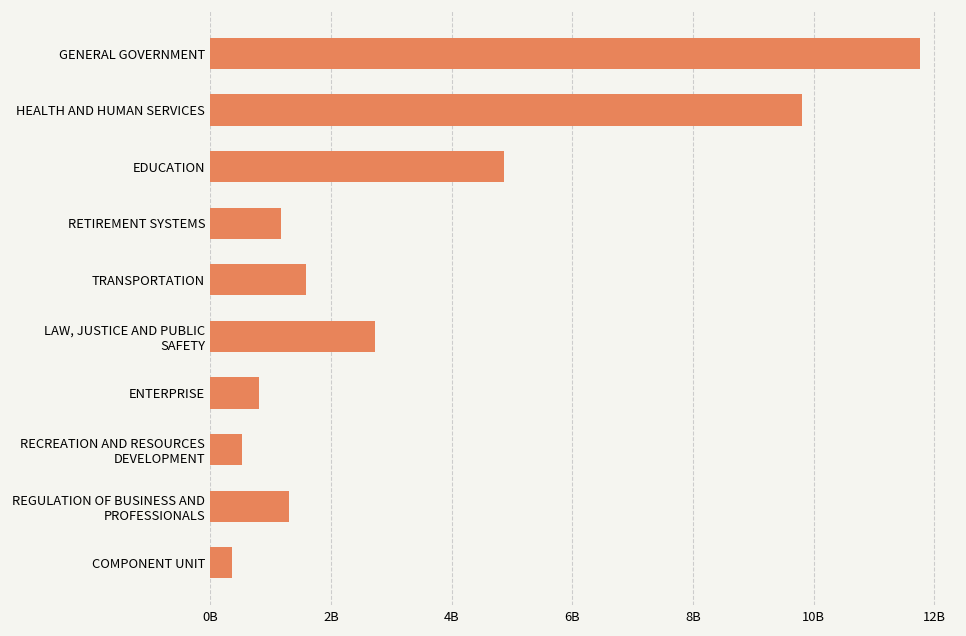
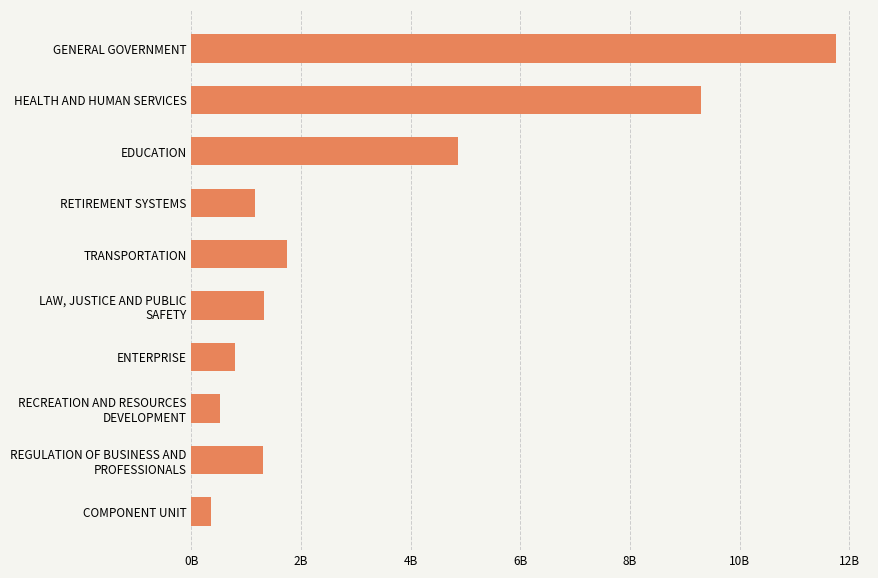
  {
    "GENERAL GOVERNMENT": 11800000000,
-   "HEALTH AND HUMAN SERVICES": 9800000000,
+   "HEALTH AND HUMAN SERVICES": 9300000000,
    "EDUCATION": 4900000000,
    "RETIREMENT SYSTEMS": 1200000000,
-   "TRANSPORTATION": 1600000000,
-   "LAW, JUSTICE AND PUBLIC SAFETY": 2700000000,
+   "TRANSPORTATION": 1700000000,
+   "LAW, JUSTICE AND PUBLIC SAFETY": 1300000000,
    "ENTERPRISE": 800000000,
    "RECREATION AND RESOURCES DEVELOPMENT": 500000000,
    "REGULATION OF BUSINESS AND PROFESSIONALS": 1300000000,
    "COMPONENT UNIT": 400000000
  }
